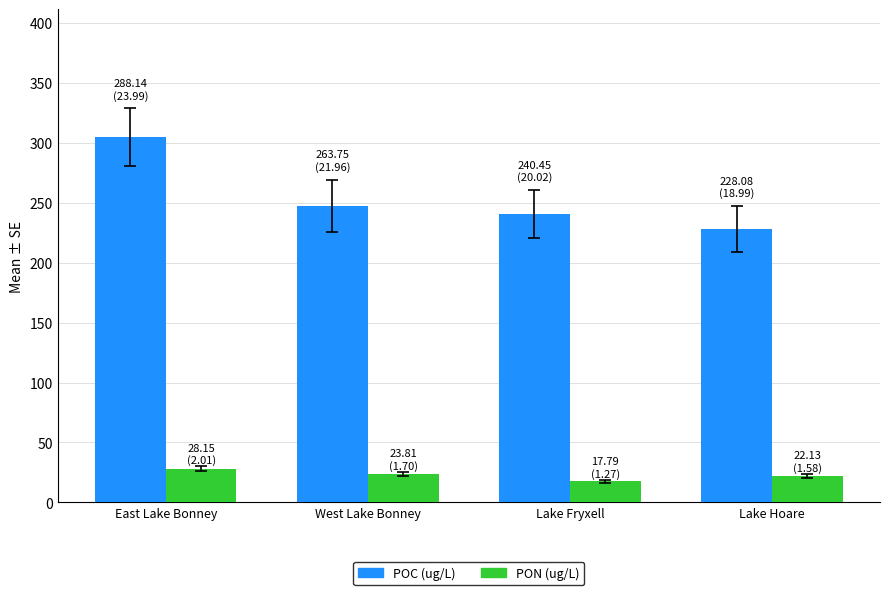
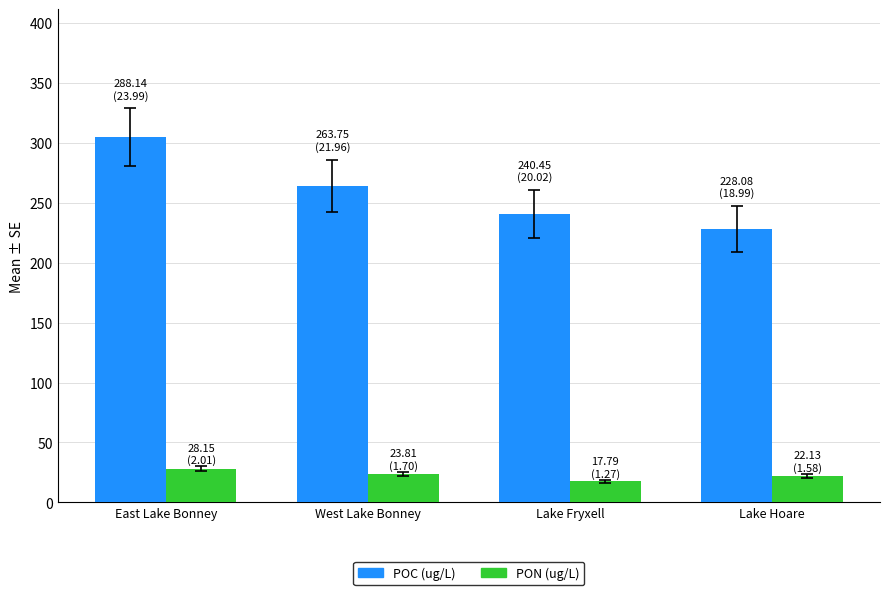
  {
    "POC (ug/L)": {
      "East Lake Bonney": 304,
-     "West Lake Bonney": 247,
+     "West Lake Bonney": 264,
      "Lake Fryxell": 240,
      "Lake Hoare": 228
    }
  }
